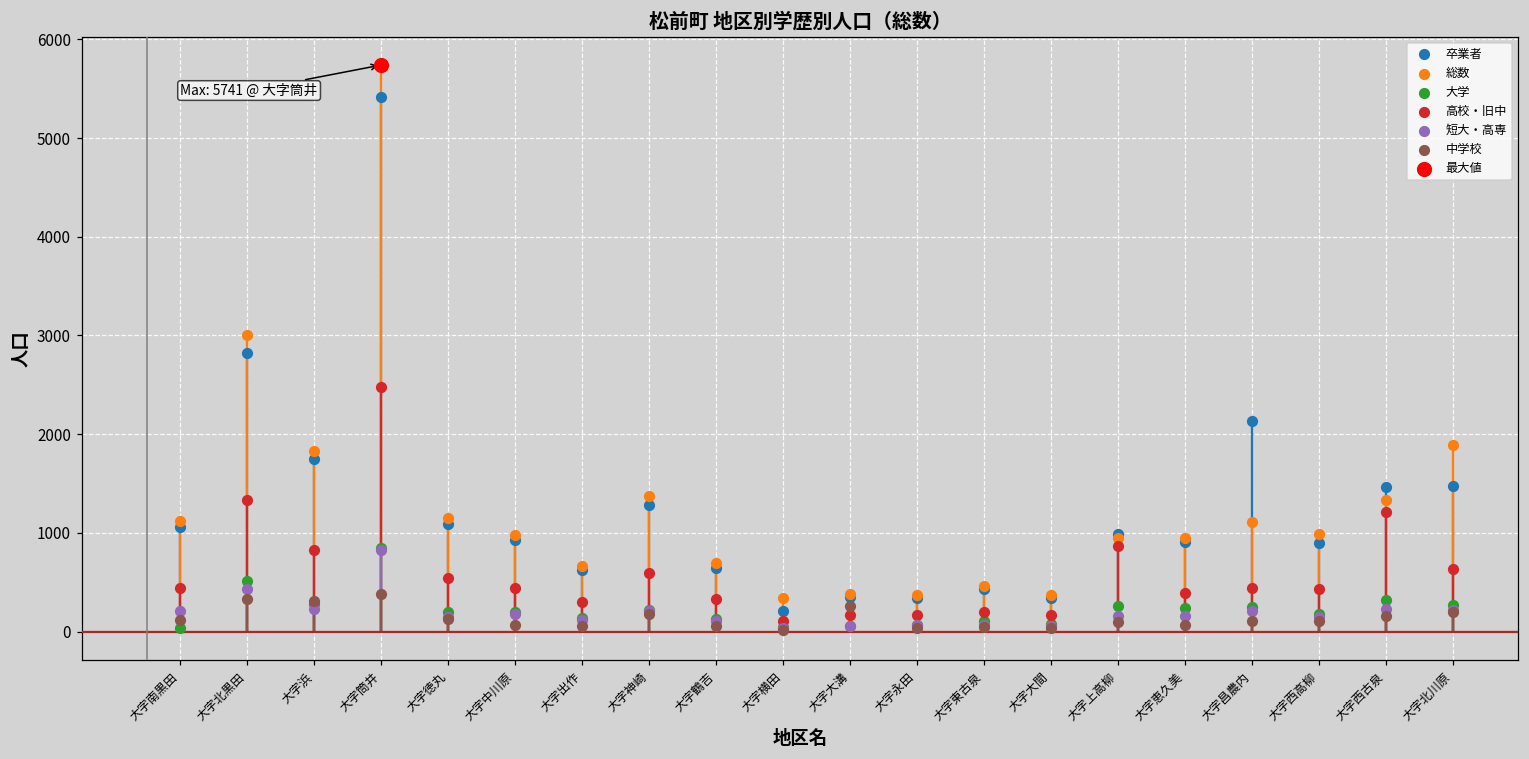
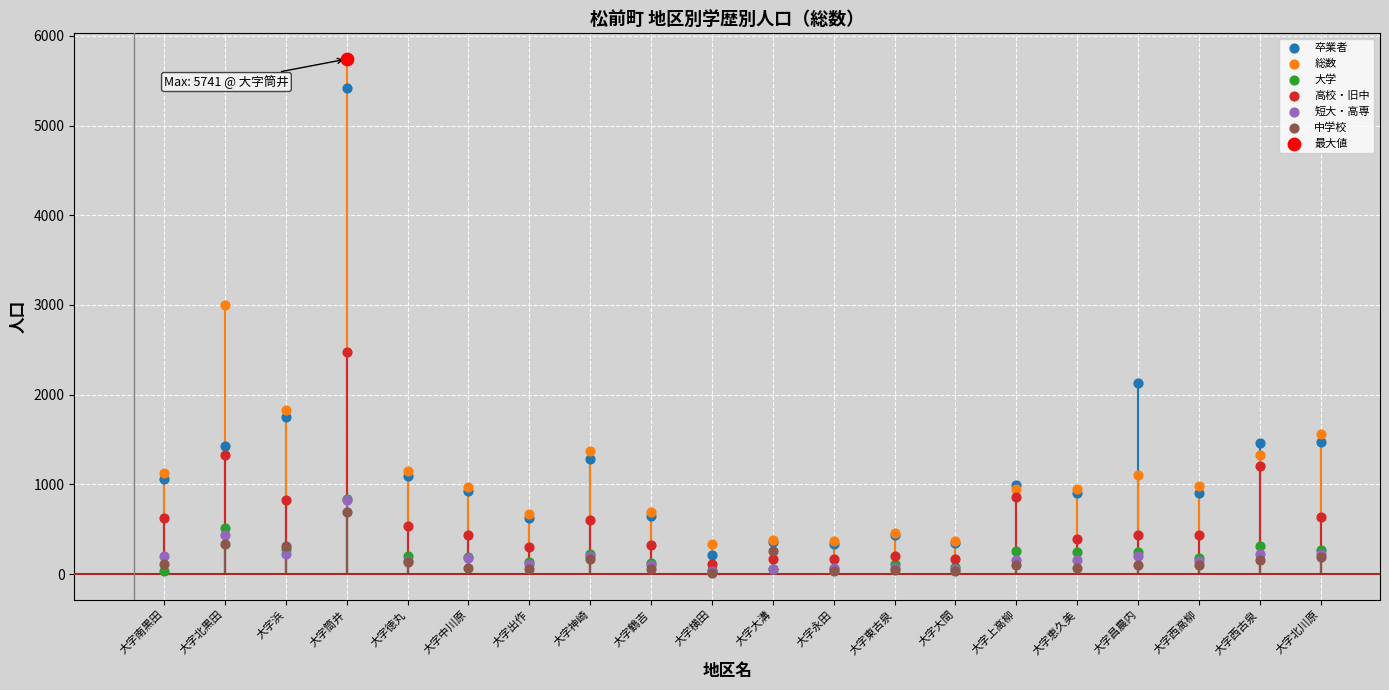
  {
    "卒業者": {
-     "大字北黒田": 2800
+     "大字北黒田": 1400
    },
    "総数": {
-     "大字北川原": 1900
+     "大字北川原": 1600
    },
    "高校・旧中": {
-     "大字南黒田": 400
+     "大字南黒田": 600
    },
    "中学校": {
-     "大字筒井": 400
+     "大字筒井": 700
    }
  }
